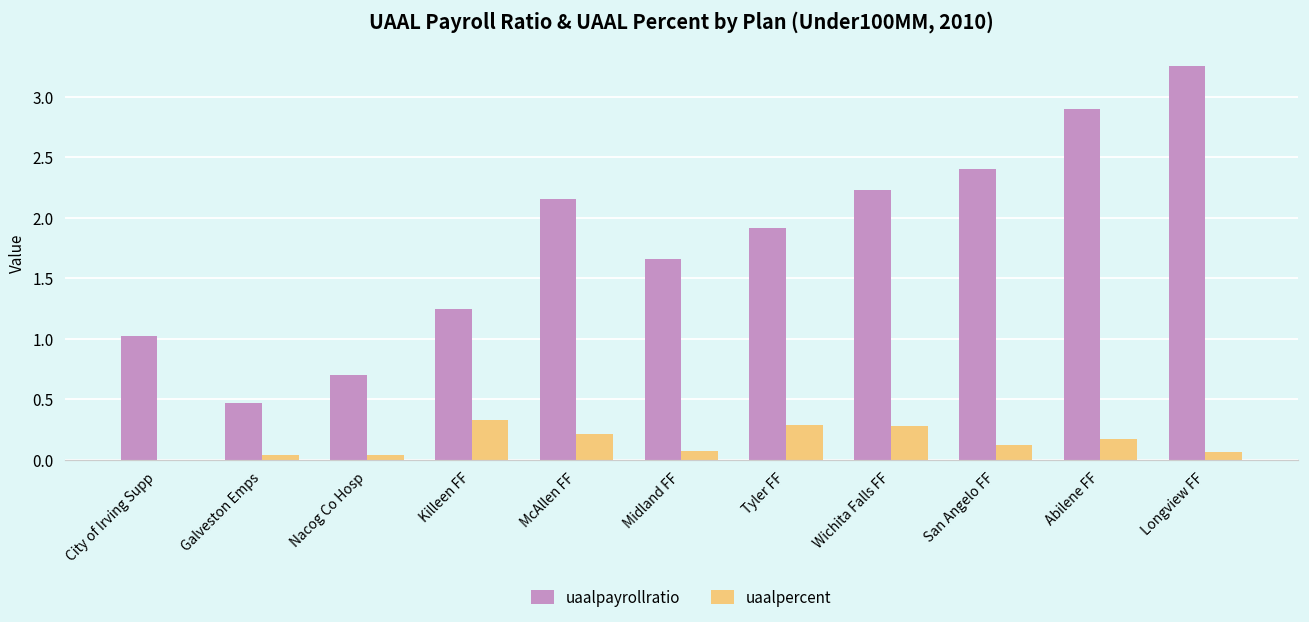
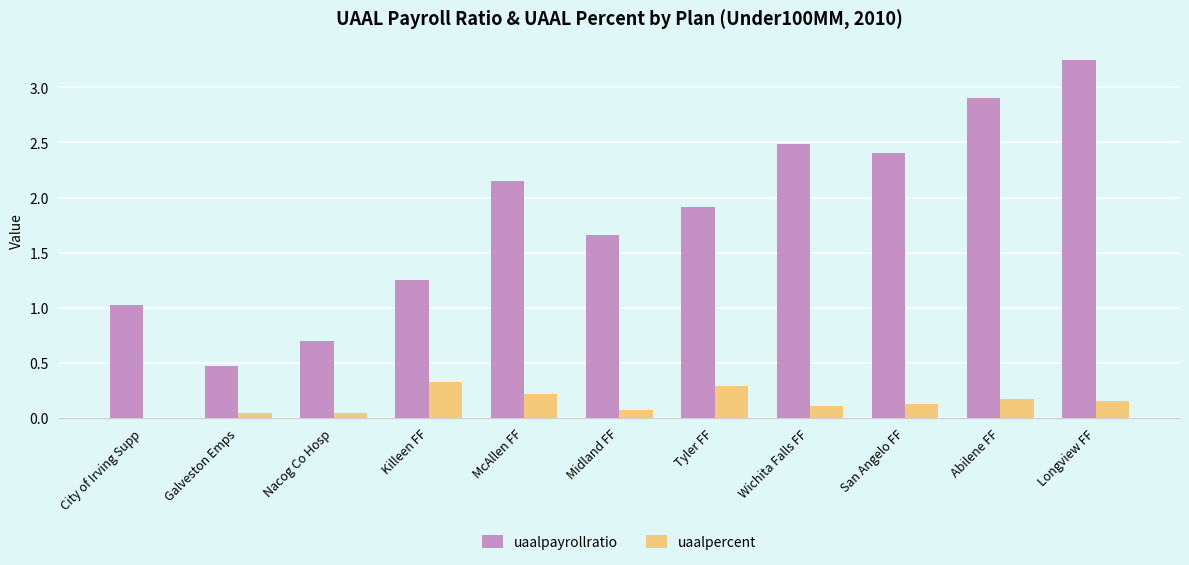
  {
    "uaalpayrollratio": {
      "City of Irving Supp": 1.02,
      "Galveston Emps": 0.47,
      "Nacog Co Hosp": 0.70,
      "Killeen FF": 1.25,
      "McAllen FF": 2.15,
      "Midland FF": 1.66,
      "Tyler FF": 1.91,
-     "Wichita Falls FF": 2.23,
+     "Wichita Falls FF": 2.49,
      "San Angelo FF": 2.40,
      "Abilene FF": 2.90,
      "Longview FF": 3.25
    },
    "uaalpercent": {
      "City of Irving Supp": 0.00,
      "Galveston Emps": 0.04,
      "Nacog Co Hosp": 0.04,
      "Killeen FF": 0.33,
      "McAllen FF": 0.21,
      "Midland FF": 0.07,
      "Tyler FF": 0.29,
-     "Wichita Falls FF": 0.28,
+     "Wichita Falls FF": 0.10,
      "San Angelo FF": 0.12,
      "Abilene FF": 0.17,
-     "Longview FF": 0.06
+     "Longview FF": 0.15
    }
  }
